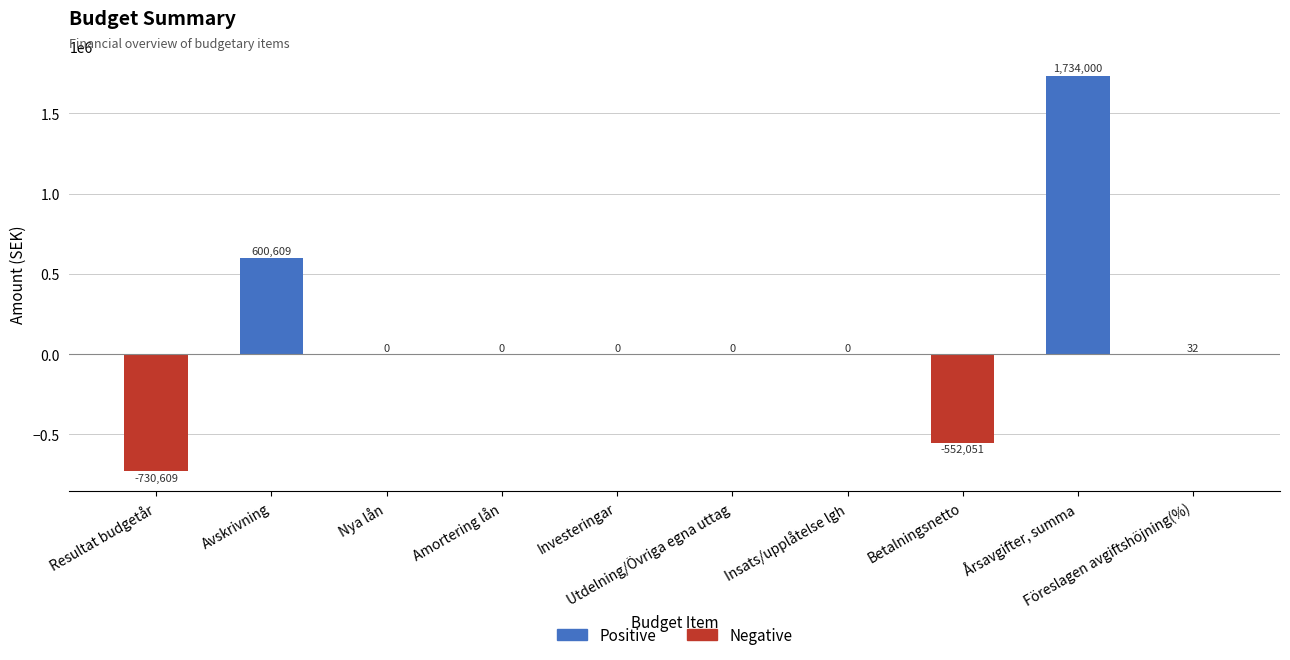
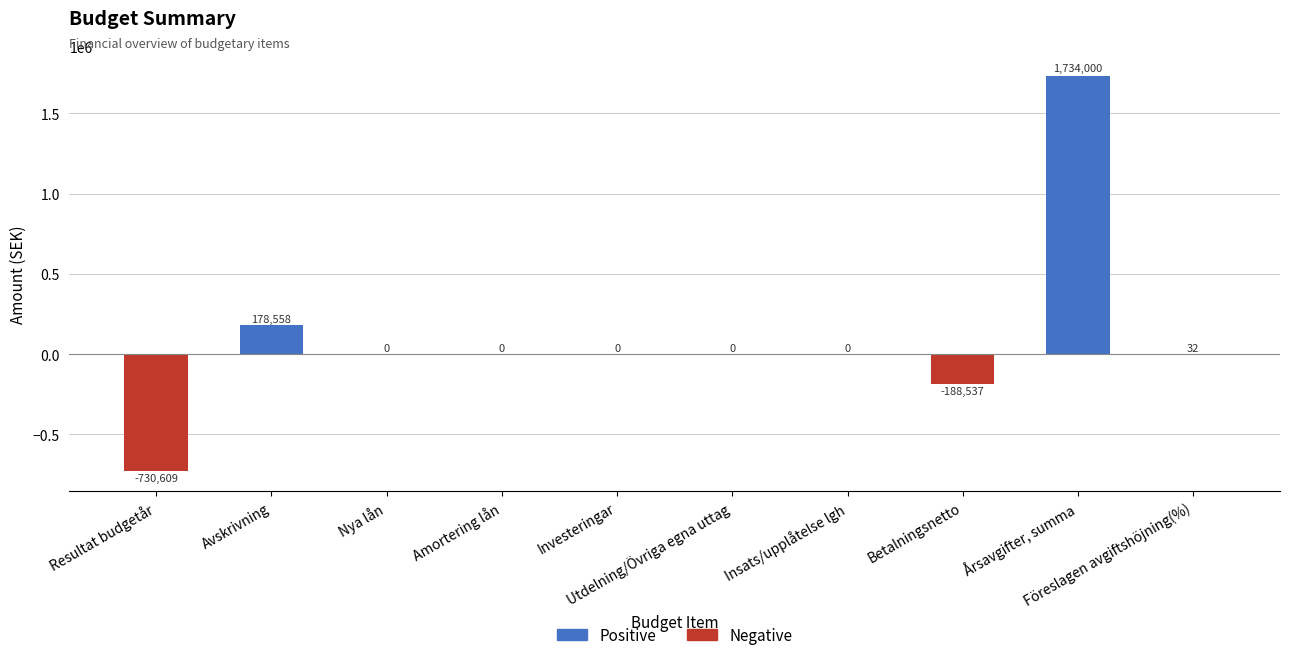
  {
    "Resultat budgetår": "-730,609",
-   "Avskrivning": "600,609",
+   "Avskrivning": "178,558",
    "Nya lån": "0",
    "Amortering lån": "0",
    "Investeringar": "0",
    "Utdelning/Övriga egna uttag": "0",
    "Insats/upplåtelse lgh": "0",
-   "Betalningsnetto": "-552,051",
+   "Betalningsnetto": "-188,537",
    "Årsavgifter, summa": "1,734,000",
    "Föreslagen avgiftshöjning(%)": "32"
  }
